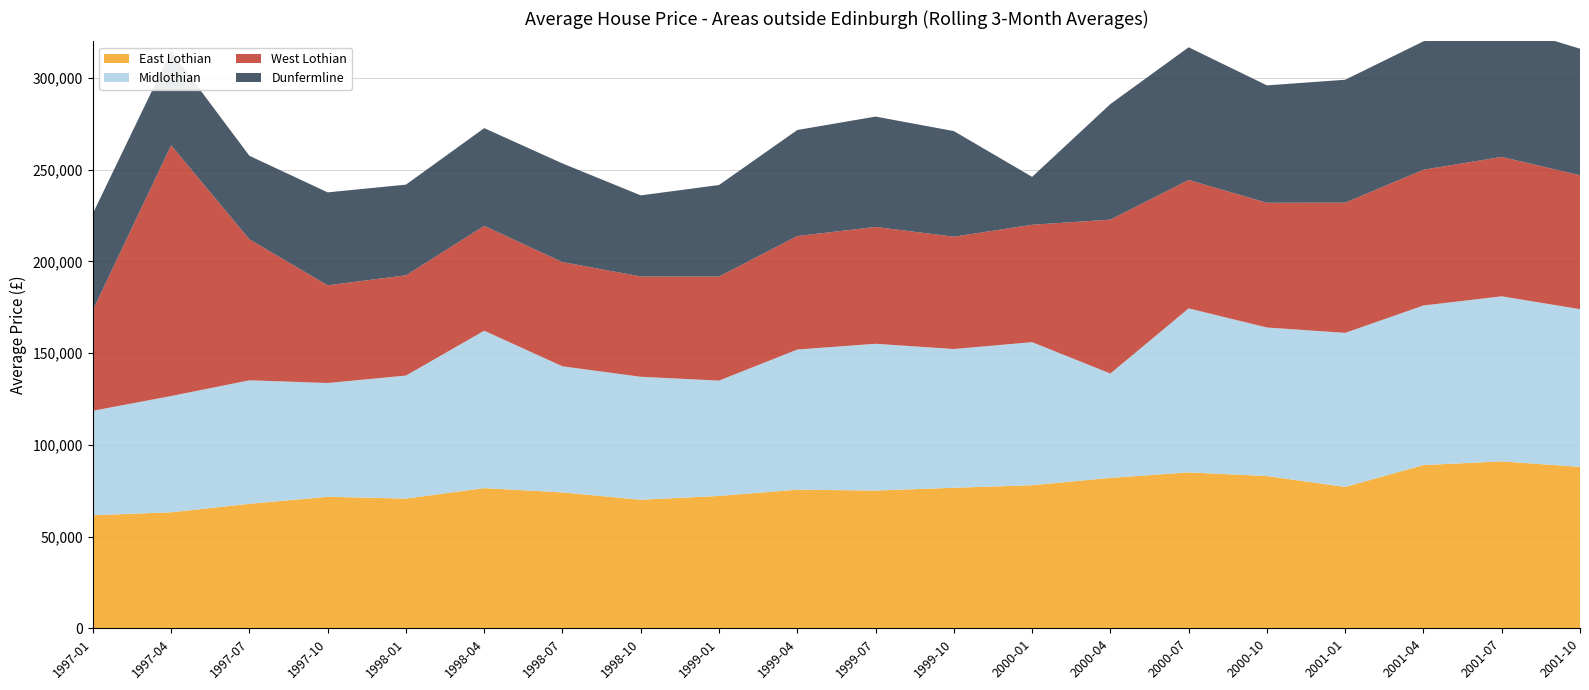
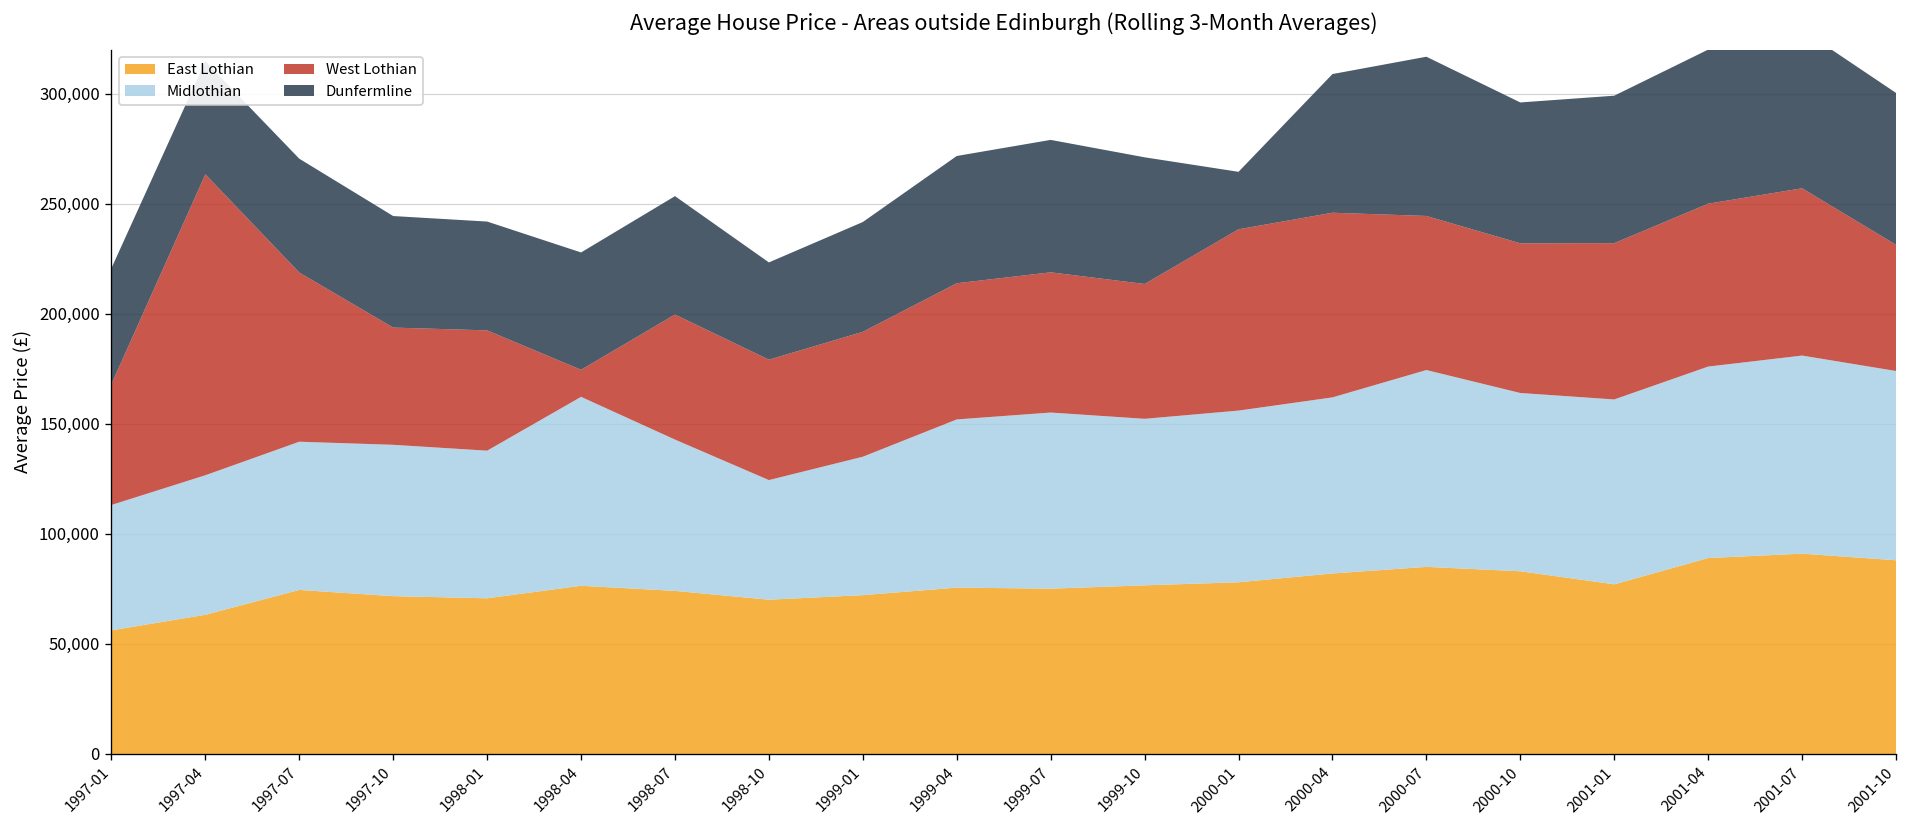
  {
    "East Lothian": {
-     "1997-01": "62,000",
+     "1997-01": "56,000",
      "1997-04": "63,000",
-     "1997-07": "68,000",
+     "1997-07": "75,000",
      "1997-10": "72,000",
      "1998-01": "71,000",
      "1998-04": "76,000",
      "1998-07": "74,000",
      "1998-10": "70,000",
      "1999-01": "72,000",
      "1999-04": "76,000",
      "1999-07": "75,000",
      "1999-10": "77,000",
      "2000-01": "78,000",
      "2000-04": "82,000",
      "2000-07": "85,000",
      "2000-10": "83,000",
      "2001-01": "77,000",
      "2001-04": "89,000",
      "2001-07": "91,000",
      "2001-10": "88,000"
    },
    "Midlothian": {
      "1997-01": "57,000",
      "1997-04": "63,000",
      "1997-07": "67,000",
-     "1997-10": "62,000",
+     "1997-10": "69,000",
      "1998-01": "67,000",
      "1998-04": "86,000",
      "1998-07": "69,000",
-     "1998-10": "67,000",
+     "1998-10": "54,000",
      "1999-01": "63,000",
      "1999-04": "76,000",
      "1999-07": "80,000",
      "1999-10": "76,000",
      "2000-01": "78,000",
-     "2000-04": "57,000",
+     "2000-04": "80,000",
      "2000-07": "89,000",
      "2000-10": "81,000",
      "2001-01": "84,000",
      "2001-04": "87,000",
      "2001-07": "90,000",
      "2001-10": "86,000"
    },
    "West Lothian": {
      "1997-01": "55,000",
      "1997-04": "137,000",
      "1997-07": "77,000",
      "1997-10": "53,000",
      "1998-01": "55,000",
-     "1998-04": "57,000",
+     "1998-04": "12,000",
      "1998-07": "57,000",
      "1998-10": "55,000",
      "1999-01": "57,000",
      "1999-04": "62,000",
      "1999-07": "64,000",
      "1999-10": "61,000",
-     "2000-01": "64,000",
+     "2000-01": "82,000",
      "2000-04": "84,000",
      "2000-07": "70,000",
      "2000-10": "68,000",
      "2001-01": "71,000",
      "2001-04": "74,000",
      "2001-07": "76,000",
-     "2001-10": "73,000"
+     "2001-10": "57,000"
    },
    "Dunfermline": {
      "1997-01": "53,000",
-     "1997-07": "46,000",
+     "1997-07": "52,000",
      "1997-10": "51,000",
      "1998-01": "49,000",
      "1998-04": "53,000",
      "1998-07": "54,000",
      "1998-10": "44,000",
      "1999-01": "50,000",
      "1999-04": "58,000",
      "1999-07": "60,000",
      "1999-10": "58,000",
      "2000-01": "26,000",
      "2000-04": "63,000",
      "2000-07": "72,000",
      "2000-10": "64,000",
      "2001-01": "67,000",
      "2001-04": "70,000",
      "2001-10": "69,000"
    }
  }
